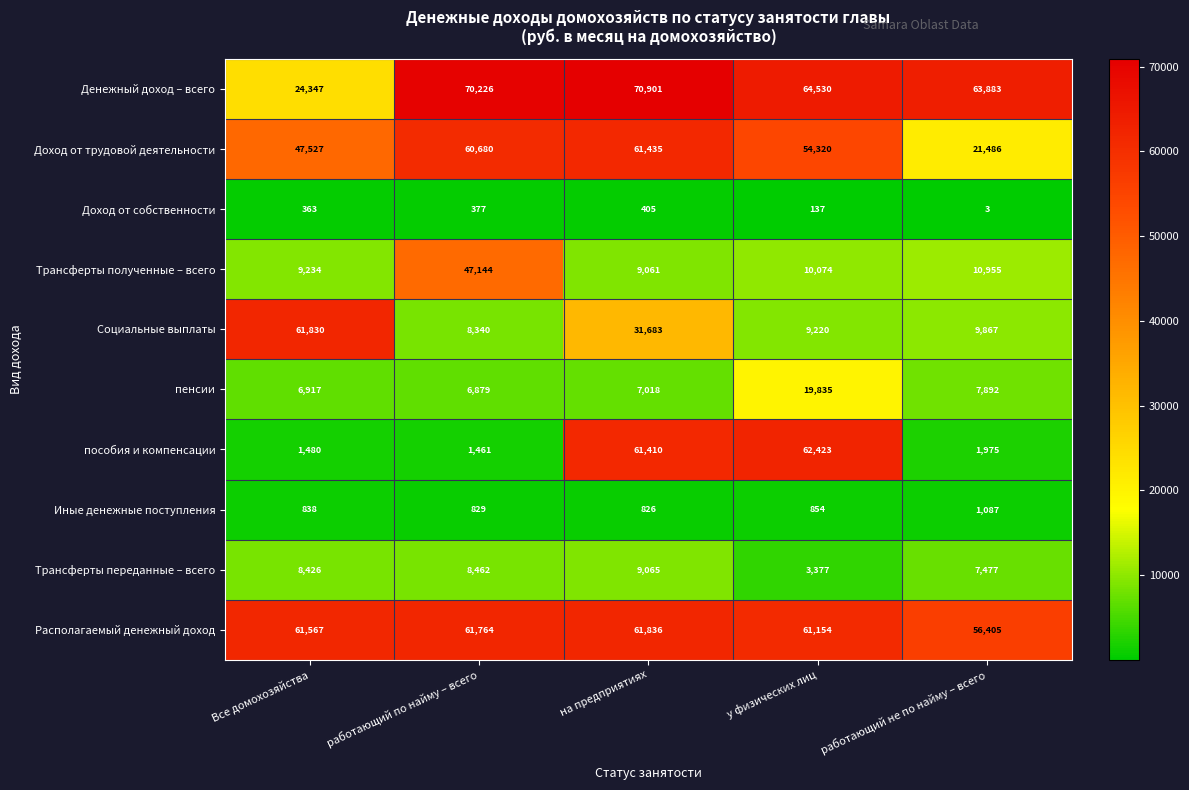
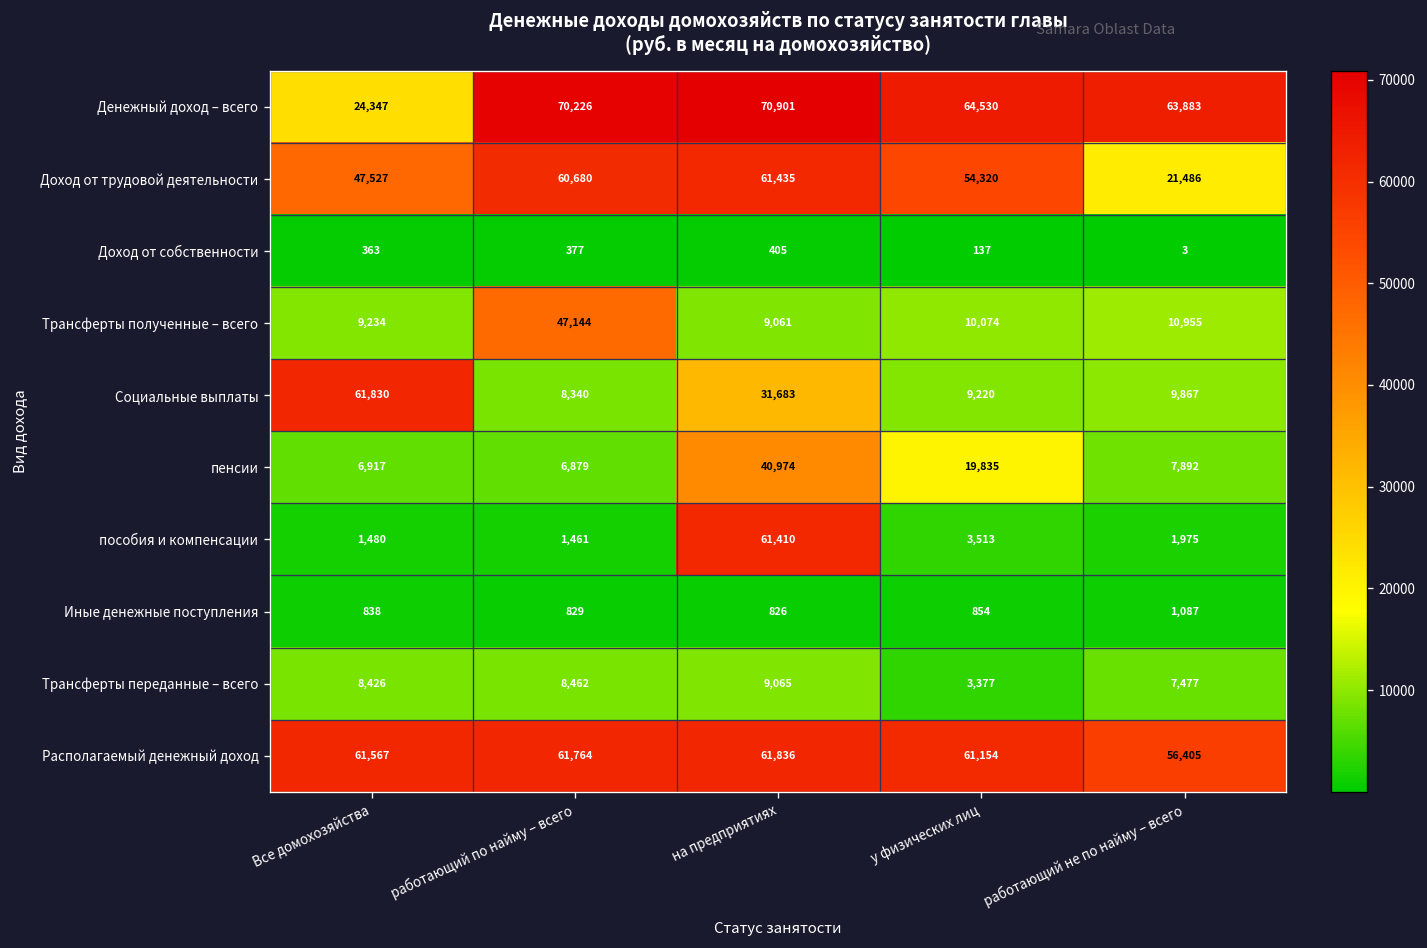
  {
    "Денежный доход – всего": {
      "Все домохозяйства": "24,347",
      "работающий по найму – всего": "70,226",
      "на предприятиях": "70,901",
      "у физических лиц": "64,530",
      "работающий не по найму – всего": "63,883"
    },
    "Доход от трудовой деятельности": {
      "Все домохозяйства": "47,527",
      "работающий по найму – всего": "60,680",
      "на предприятиях": "61,435",
      "у физических лиц": "54,320",
      "работающий не по найму – всего": "21,486"
    },
    "Доход от собственности": {
      "Все домохозяйства": "363",
      "работающий по найму – всего": "377",
      "на предприятиях": "405",
      "у физических лиц": "137",
      "работающий не по найму – всего": "3"
    },
    "Трансферты полученные – всего": {
      "Все домохозяйства": "9,234",
      "работающий по найму – всего": "47,144",
      "на предприятиях": "9,061",
      "у физических лиц": "10,074",
      "работающий не по найму – всего": "10,955"
    },
    "Социальные выплаты": {
      "Все домохозяйства": "61,830",
      "работающий по найму – всего": "8,340",
      "на предприятиях": "31,683",
      "у физических лиц": "9,220",
      "работающий не по найму – всего": "9,867"
    },
    "пенсии": {
      "Все домохозяйства": "6,917",
      "работающий по найму – всего": "6,879",
-     "на предприятиях": "7,018",
+     "на предприятиях": "40,974",
      "у физических лиц": "19,835",
      "работающий не по найму – всего": "7,892"
    },
    "пособия и компенсации": {
      "Все домохозяйства": "1,480",
      "работающий по найму – всего": "1,461",
      "на предприятиях": "61,410",
-     "у физических лиц": "62,423",
+     "у физических лиц": "3,513",
      "работающий не по найму – всего": "1,975"
    },
    "Иные денежные поступления": {
      "Все домохозяйства": "838",
      "работающий по найму – всего": "829",
      "на предприятиях": "826",
      "у физических лиц": "854",
      "работающий не по найму – всего": "1,087"
    },
    "Трансферты переданные – всего": {
      "Все домохозяйства": "8,426",
      "работающий по найму – всего": "8,462",
      "на предприятиях": "9,065",
      "у физических лиц": "3,377",
      "работающий не по найму – всего": "7,477"
    },
    "Располагаемый денежный доход": {
      "Все домохозяйства": "61,567",
      "работающий по найму – всего": "61,764",
      "на предприятиях": "61,836",
      "у физических лиц": "61,154",
      "работающий не по найму – всего": "56,405"
    }
  }
